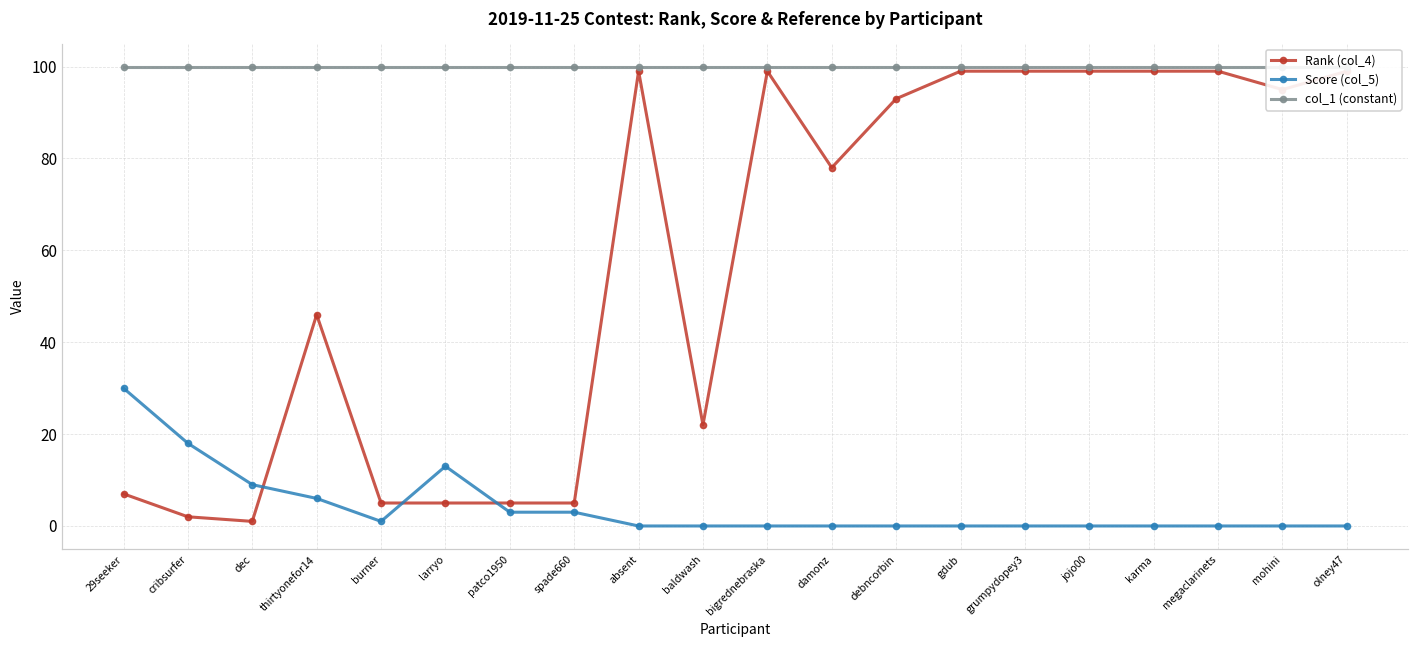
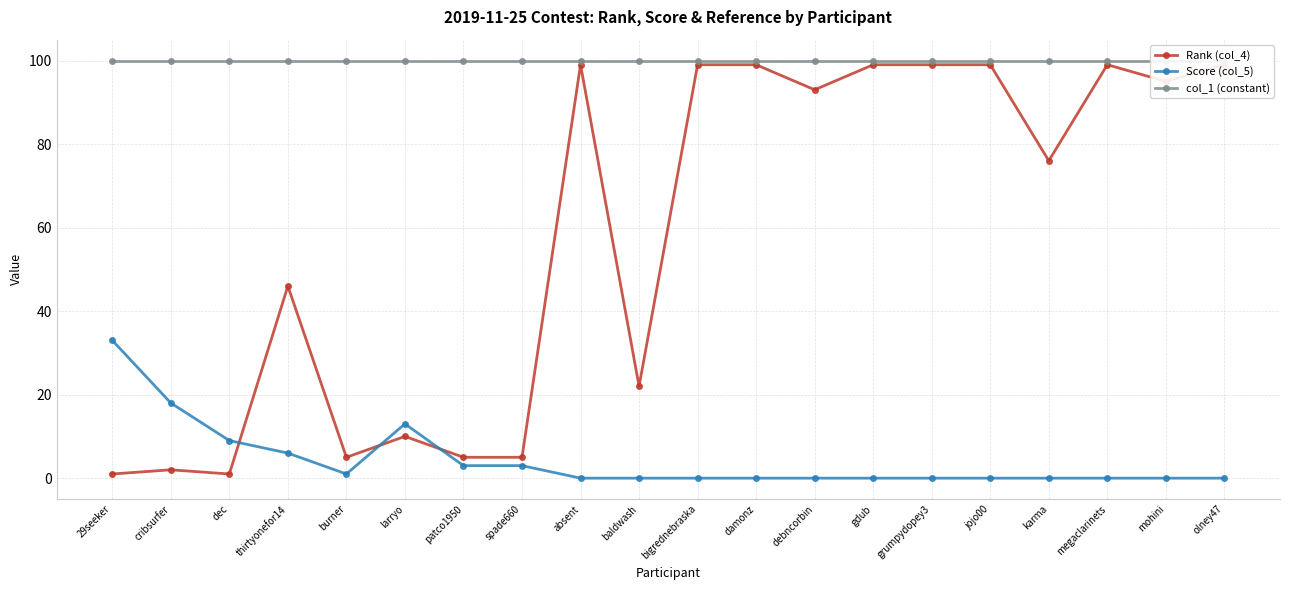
  {
    "Rank (col_4)": {
-     "29seeker": 7,
+     "29seeker": 1,
      "cribsurfer": 2,
      "dec": 1,
      "thirtyonefor14": 46,
      "burner": 5,
-     "larryo": 5,
+     "larryo": 10,
      "patco1950": 5,
      "spade660": 5,
      "absent": 99,
      "baldwash": 22,
      "bigrednebraska": 99,
-     "damonz": 78,
+     "damonz": 99,
      "debncorbin": 93,
      "gdub": 99,
      "grumpydopey3": 99,
      "jojo00": 99,
-     "karma": 99,
+     "karma": 76,
      "megaclarinets": 99
    },
    "Score (col_5)": {
-     "29seeker": 30,
+     "29seeker": 33,
      "cribsurfer": 18,
      "dec": 9,
      "thirtyonefor14": 6,
      "burner": 1,
      "larryo": 13,
      "patco1950": 3,
      "spade660": 3,
      "absent": 0,
      "baldwash": 0,
      "bigrednebraska": 0,
      "damonz": 0,
      "debncorbin": 0,
      "gdub": 0,
      "grumpydopey3": 0,
      "jojo00": 0,
      "karma": 0,
      "megaclarinets": 0,
      "mohini": 0,
      "olney47": 0
    },
    "col_1 (constant)": {
      "29seeker": 100,
      "cribsurfer": 100,
      "dec": 100,
      "thirtyonefor14": 100,
      "burner": 100,
      "larryo": 100,
      "patco1950": 100,
      "spade660": 100,
      "absent": 100,
      "baldwash": 100,
      "bigrednebraska": 100,
      "damonz": 100,
      "debncorbin": 100,
      "gdub": 100,
      "grumpydopey3": 100,
      "jojo00": 100,
      "karma": 100,
      "megaclarinets": 100
    }
  }
